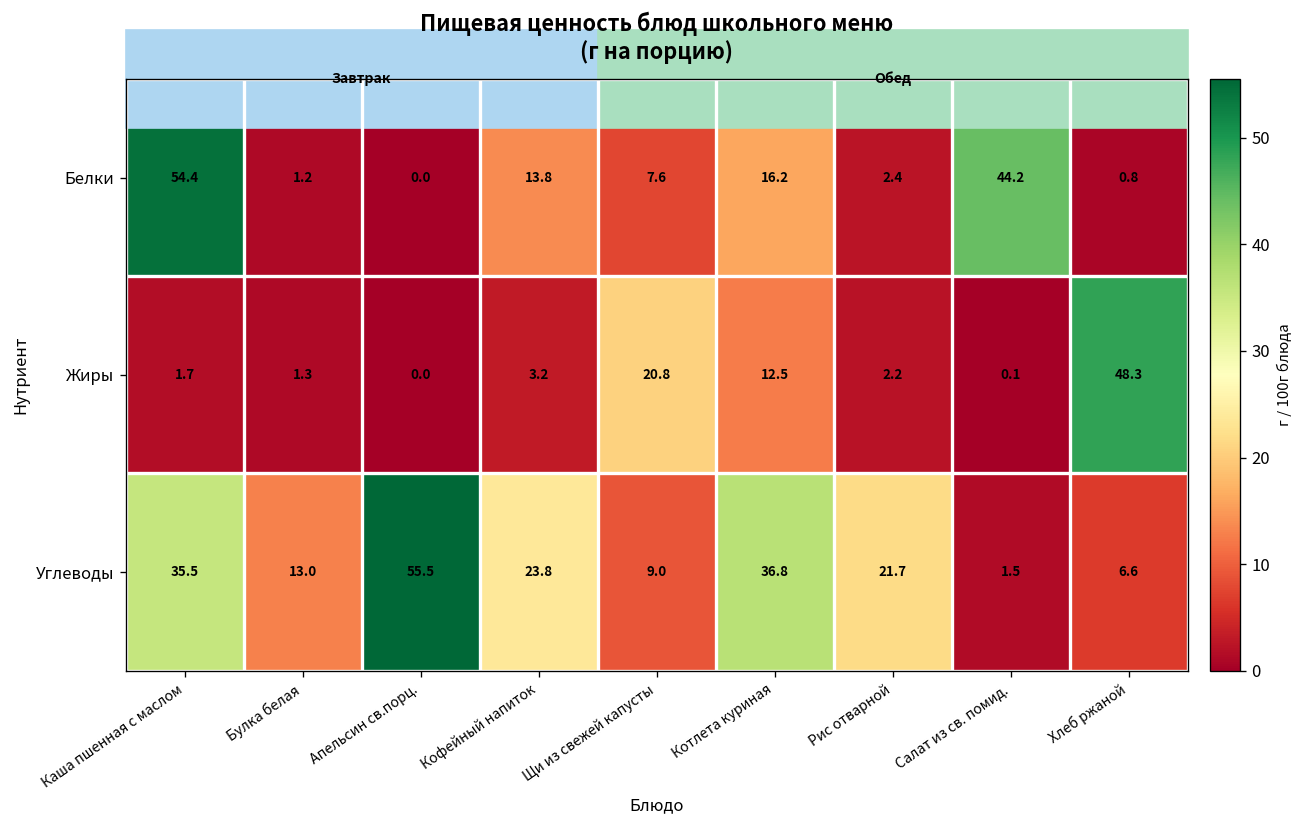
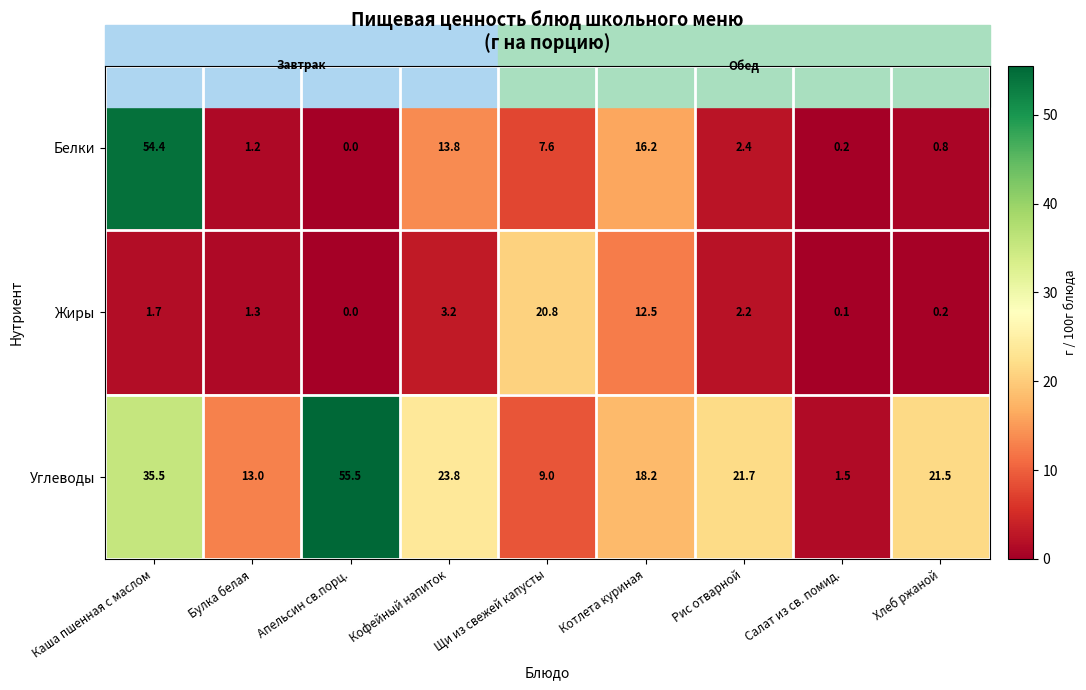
  {
    "Белки": {
      "Каша пшенная с маслом": 54.4,
      "Булка белая": 1.2,
      "Апельсин св.порц.": 0.0,
      "Кофейный напиток": 13.8,
      "Щи из свежей капусты": 7.6,
      "Котлета куриная": 16.2,
      "Рис отварной": 2.4,
-     "Салат из св. помид.": 44.2,
+     "Салат из св. помид.": 0.2,
      "Хлеб ржаной": 0.8
    },
    "Жиры": {
      "Каша пшенная с маслом": 1.7,
      "Булка белая": 1.3,
      "Апельсин св.порц.": 0.0,
      "Кофейный напиток": 3.2,
      "Щи из свежей капусты": 20.8,
      "Котлета куриная": 12.5,
      "Рис отварной": 2.2,
      "Салат из св. помид.": 0.1,
-     "Хлеб ржаной": 48.3
+     "Хлеб ржаной": 0.2
    },
    "Углеводы": {
      "Каша пшенная с маслом": 35.5,
      "Булка белая": 13.0,
      "Апельсин св.порц.": 55.5,
      "Кофейный напиток": 23.8,
      "Щи из свежей капусты": 9.0,
-     "Котлета куриная": 36.8,
+     "Котлета куриная": 18.2,
      "Рис отварной": 21.7,
      "Салат из св. помид.": 1.5,
-     "Хлеб ржаной": 6.6
+     "Хлеб ржаной": 21.5
    }
  }
